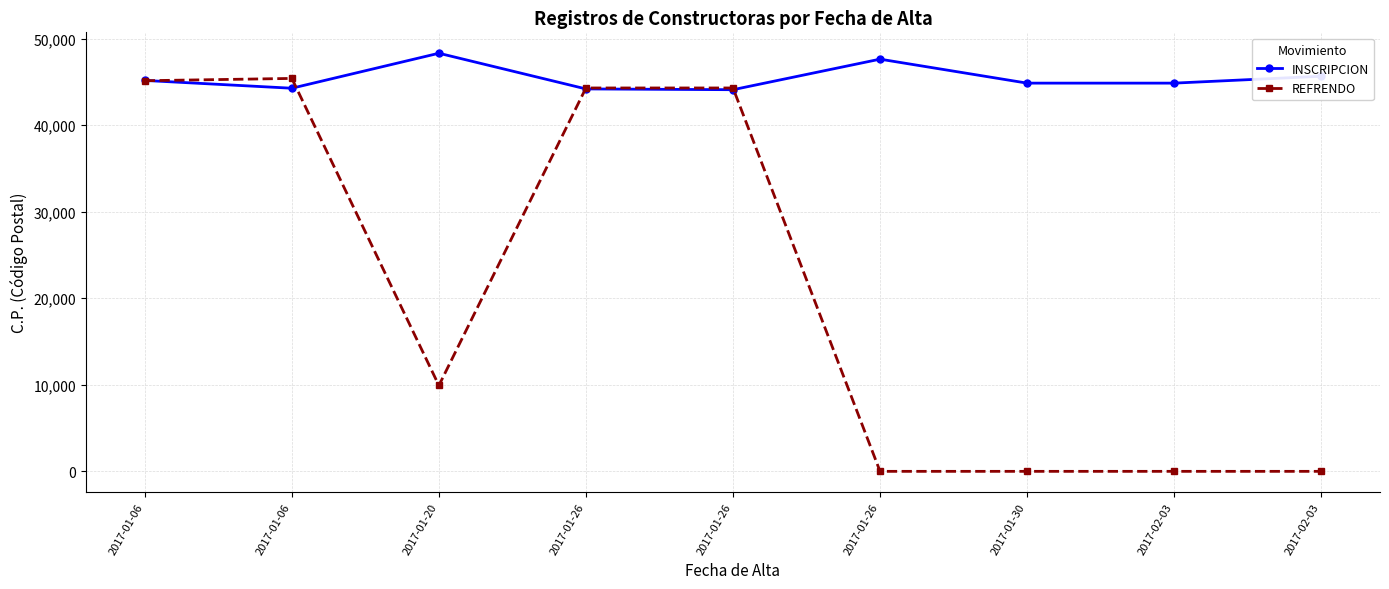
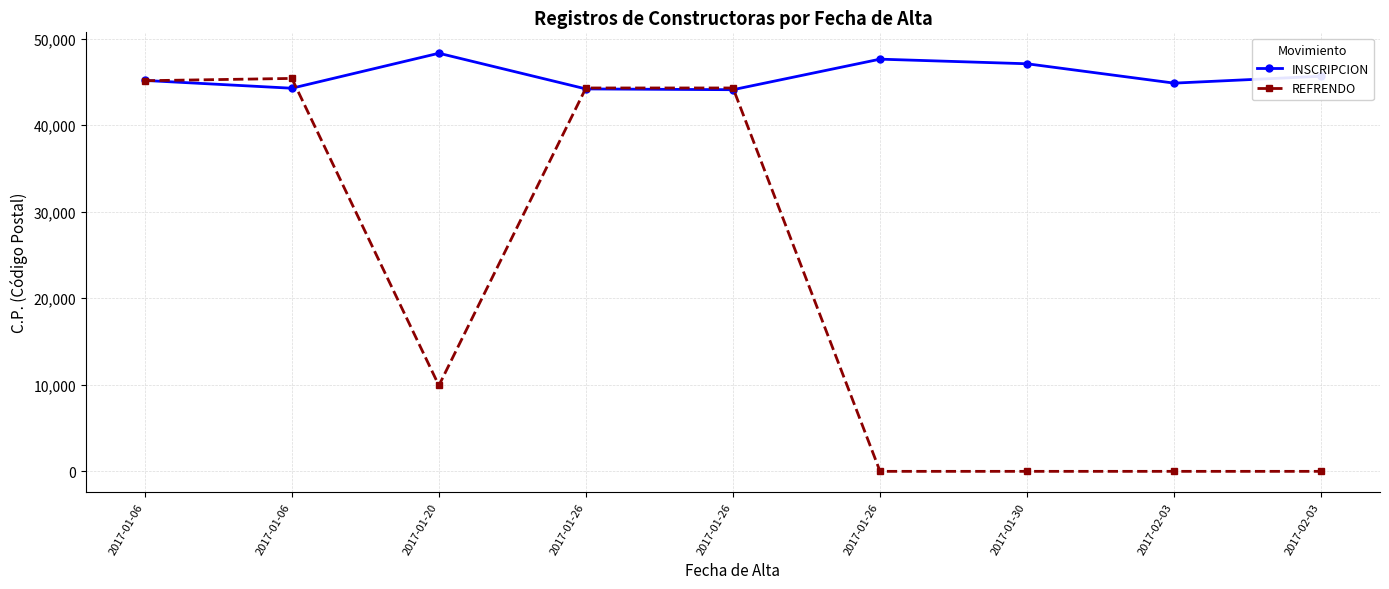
  {
    "INSCRIPCION": {
      "2017-01-20": "48,000",
-     "2017-01-30": "45,000"
+     "2017-01-30": "47,000"
    },
    "REFRENDO": {
      "2017-01-20": "10,000",
      "2017-01-30": "0"
    }
  }
